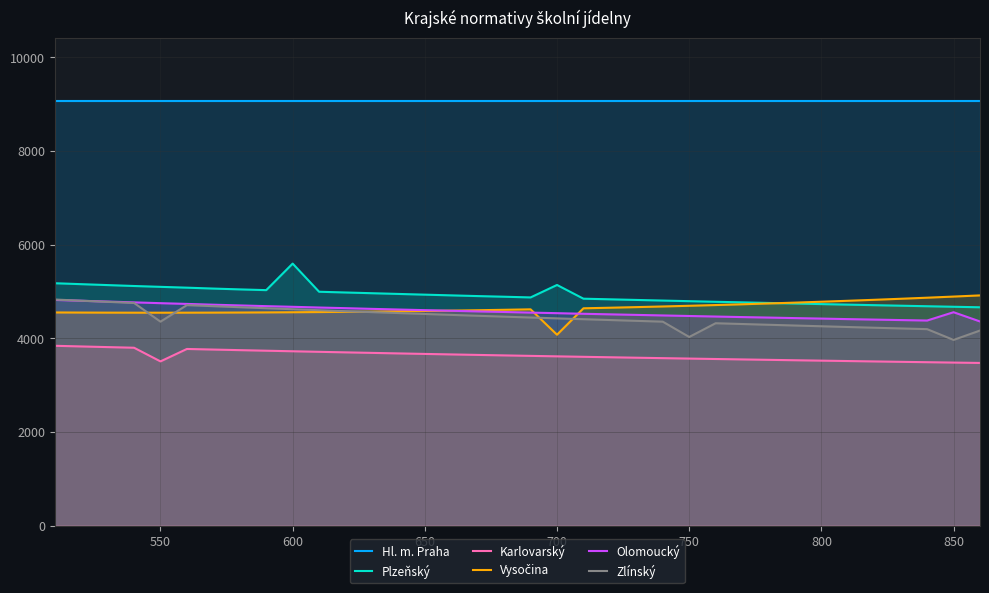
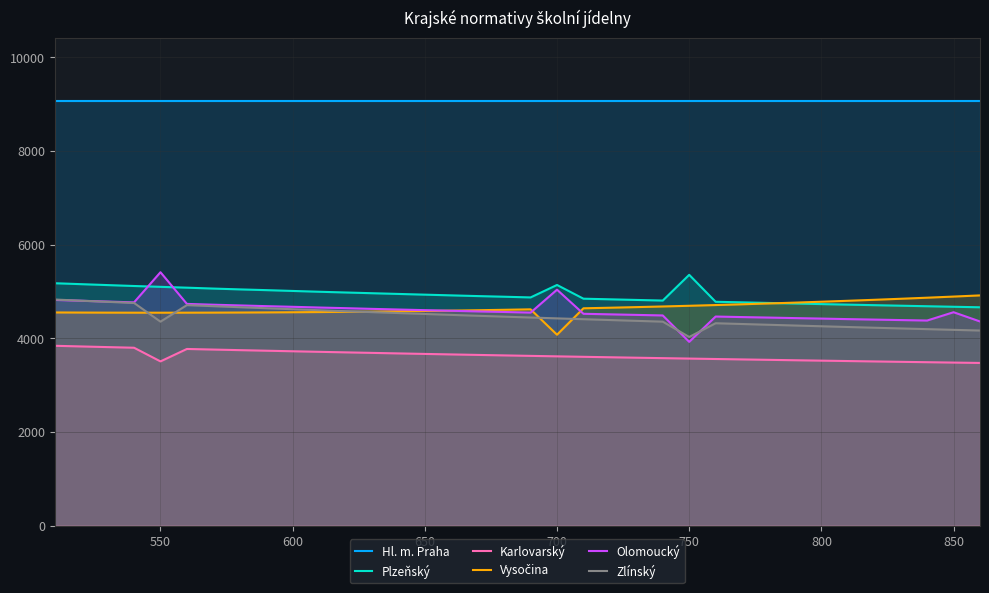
  {
    "Hl. m. Praha": {
      "550": 9100,
      "600": 9100,
      "650": 9100,
      "700": 9100,
      "750": 9100,
      "800": 9100,
      "850": 9100
    },
    "Plzeňský": {
      "550": 5100,
-     "600": 5600,
+     "600": 5000,
      "650": 4900,
      "700": 5100,
-     "750": 4800,
+     "750": 5400,
      "850": 4700
    },
    "Karlovarský": {
      "550": 3500,
      "600": 3700,
      "650": 3700,
      "700": 3600,
      "750": 3600,
      "800": 3500,
      "850": 3500
    },
    "Vysočina": {
      "550": 4500,
      "600": 4600,
      "700": 4100,
      "750": 4700,
      "850": 4900
    },
    "Olomoucký": {
-     "550": 4800,
-     "700": 4500,
-     "750": 4500,
+     "550": 5400,
+     "700": 5000,
+     "750": 3900,
      "800": 4400,
      "850": 4600
    },
    "Zlínský": {
      "550": 4400,
      "650": 4500,
      "700": 4400,
      "750": 4000,
      "800": 4300,
-     "850": 4000
+     "850": 4200
    }
  }
